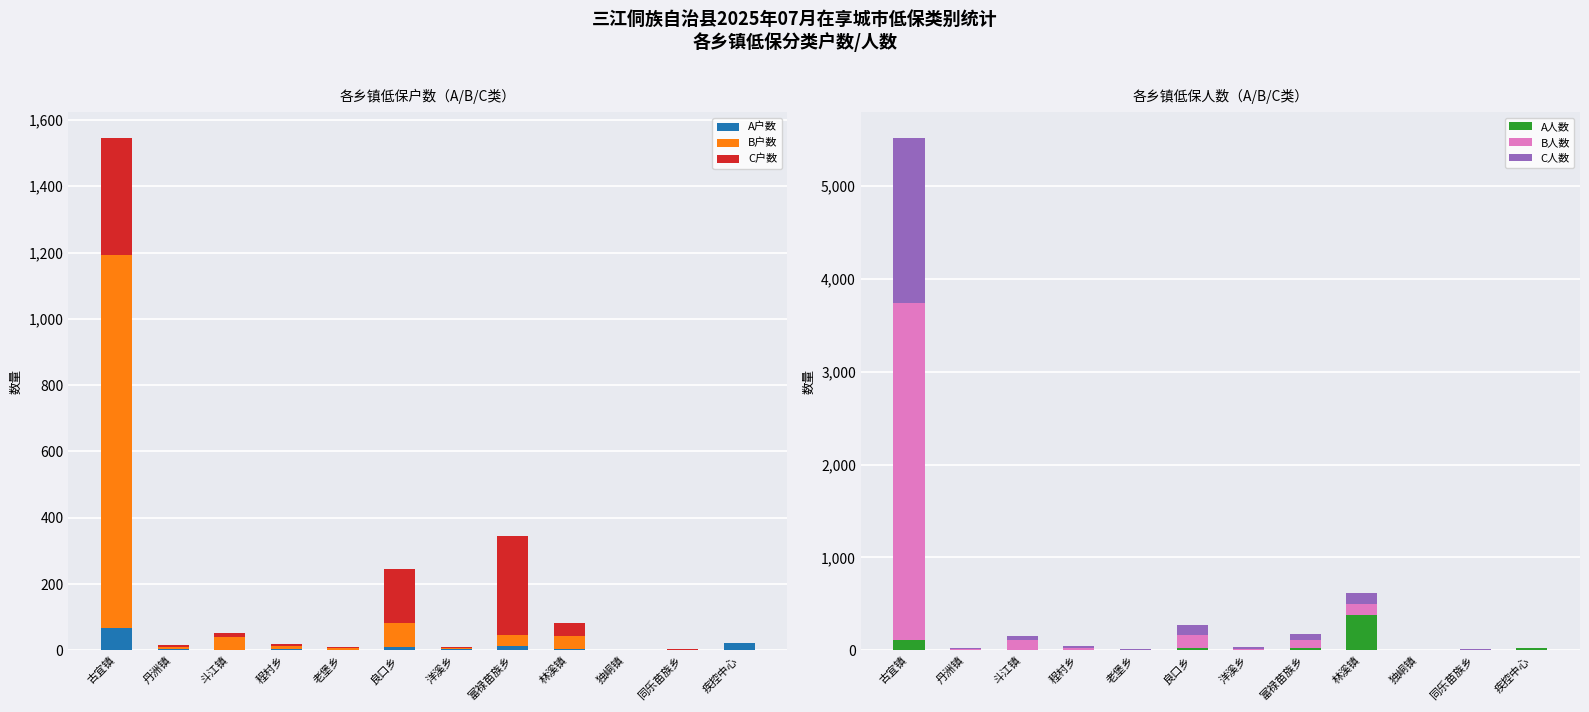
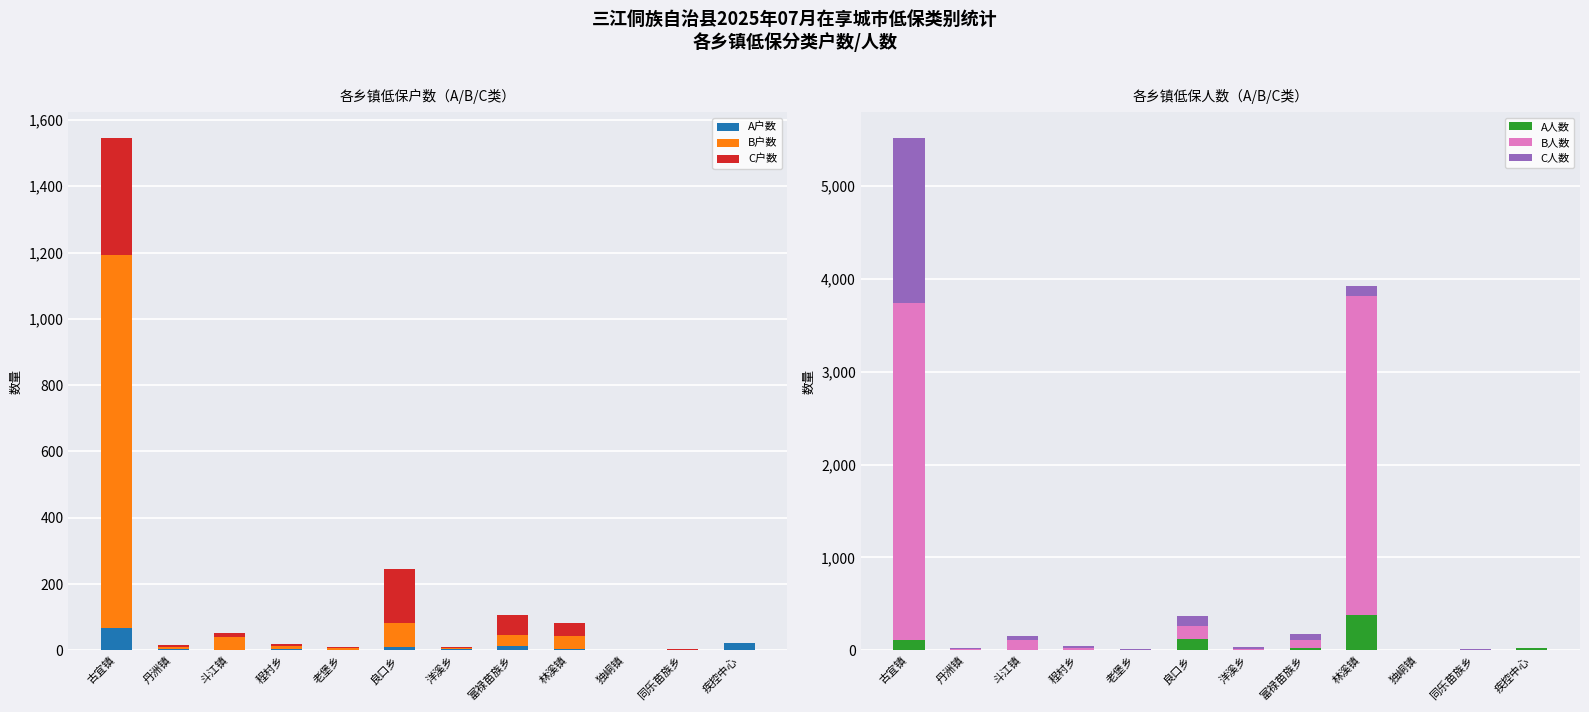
  {
    "各乡镇低保户数（A/B/C类）": {
      "A户数": {
        "古宜镇": "70",
        "良口乡": "10",
        "富禄苗族乡": "10",
        "同乐苗族乡": "0",
        "疾控中心": "20"
      },
      "B户数": {
        "古宜镇": "1,130",
        "斗江镇": "40",
        "程村乡": "10",
        "良口乡": "70",
        "富禄苗族乡": "30",
        "林溪镇": "40",
        "独峒镇": "0",
        "疾控中心": "0"
      },
      "C户数": {
        "古宜镇": "350",
        "斗江镇": "10",
        "良口乡": "160",
-       "富禄苗族乡": "300",
+       "富禄苗族乡": "60",
        "林溪镇": "40",
        "独峒镇": "0",
        "疾控中心": "0"
      }
    },
    "各乡镇低保人数（A/B/C类）": {
      "A人数": {
        "古宜镇": "100",
-       "良口乡": "0",
+       "良口乡": "100",
        "富禄苗族乡": "0",
        "林溪镇": "400",
        "同乐苗族乡": "0"
      },
      "B人数": {
        "古宜镇": "3,600",
        "斗江镇": "100",
        "良口乡": "100",
        "富禄苗族乡": "100",
-       "林溪镇": "100",
+       "林溪镇": "3,400",
        "独峒镇": "0",
        "疾控中心": "0"
      },
      "C人数": {
        "古宜镇": "1,800",
        "斗江镇": "100",
        "良口乡": "100",
        "富禄苗族乡": "100",
        "林溪镇": "100",
        "独峒镇": "0",
        "疾控中心": "0"
      }
    }
  }
